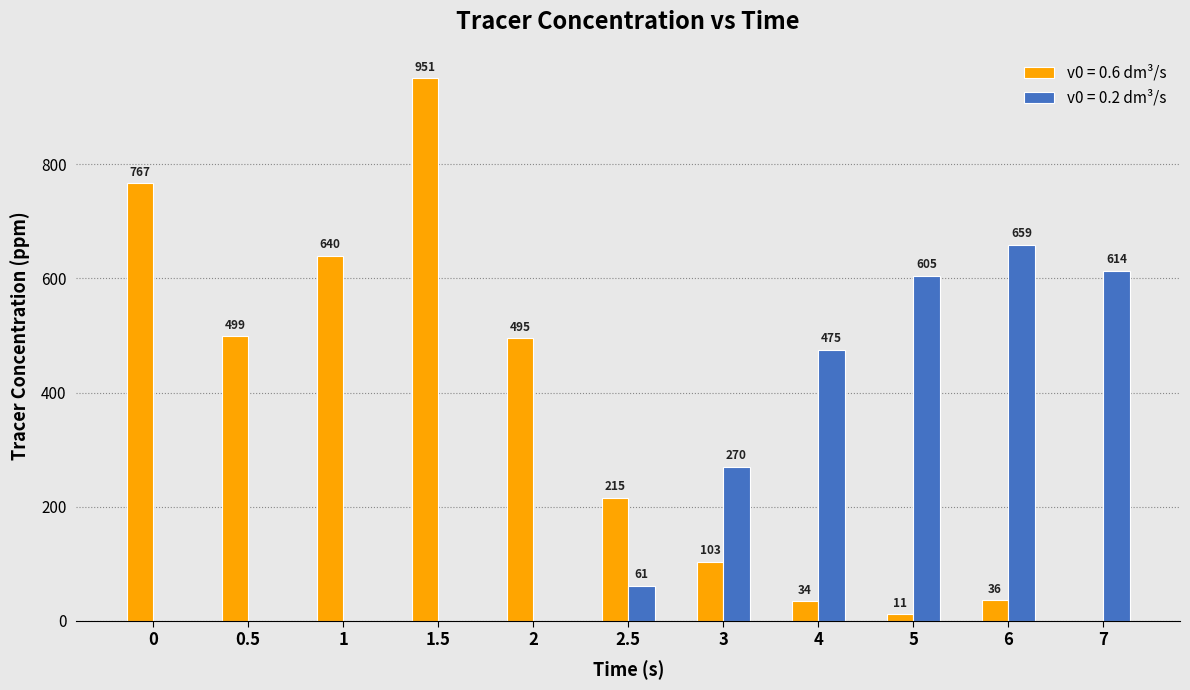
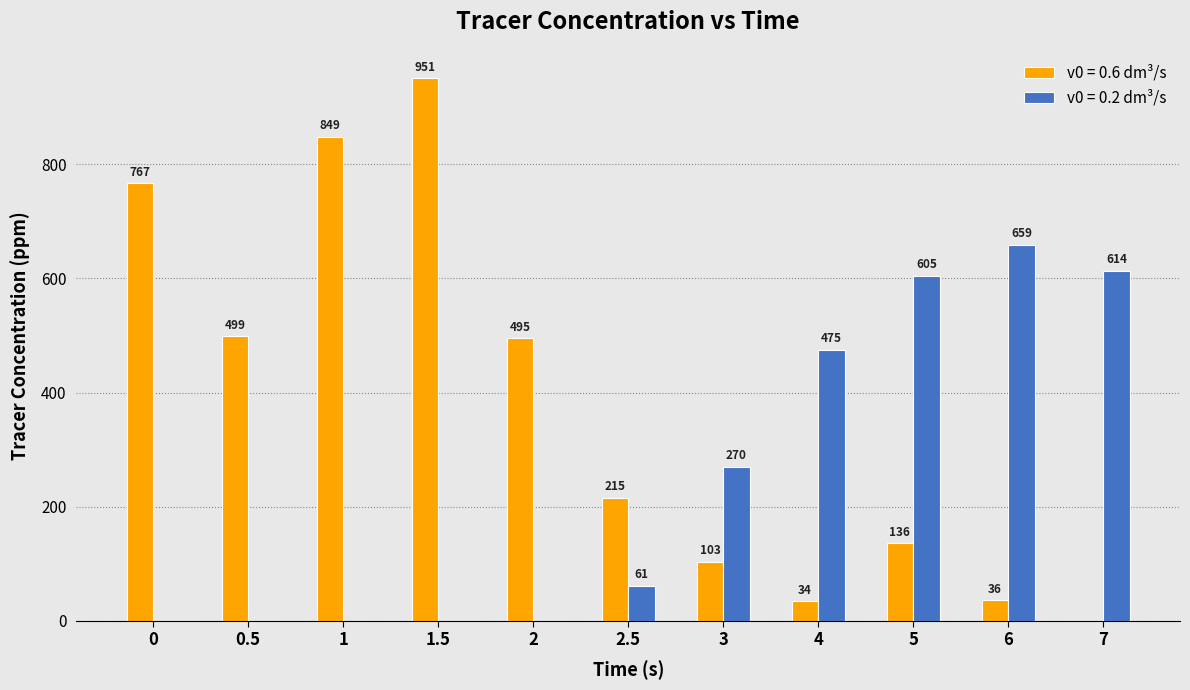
  {
    "v0 = 0.6 dm³/s": {
      "0": 767,
      "0.5": 499,
-     "1": 640,
+     "1": 849,
      "1.5": 951,
      "2": 495,
      "2.5": 215,
      "3": 103,
      "4": 34,
-     "5": 11,
+     "5": 136,
      "6": 36
    },
    "v0 = 0.2 dm³/s": {
      "2.5": 61,
      "3": 270,
      "4": 475,
      "5": 605,
      "6": 659,
      "7": 614
    }
  }
